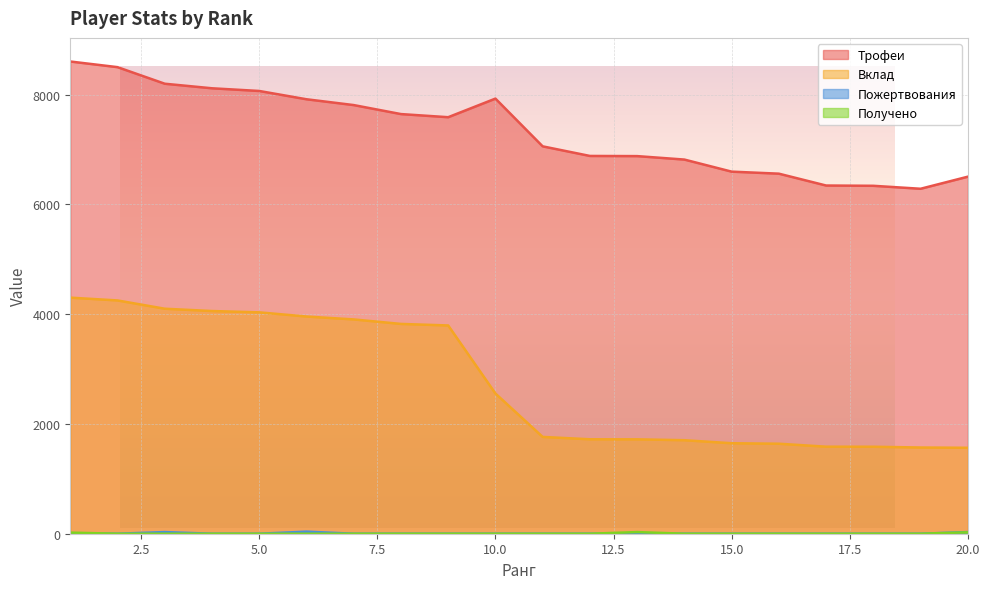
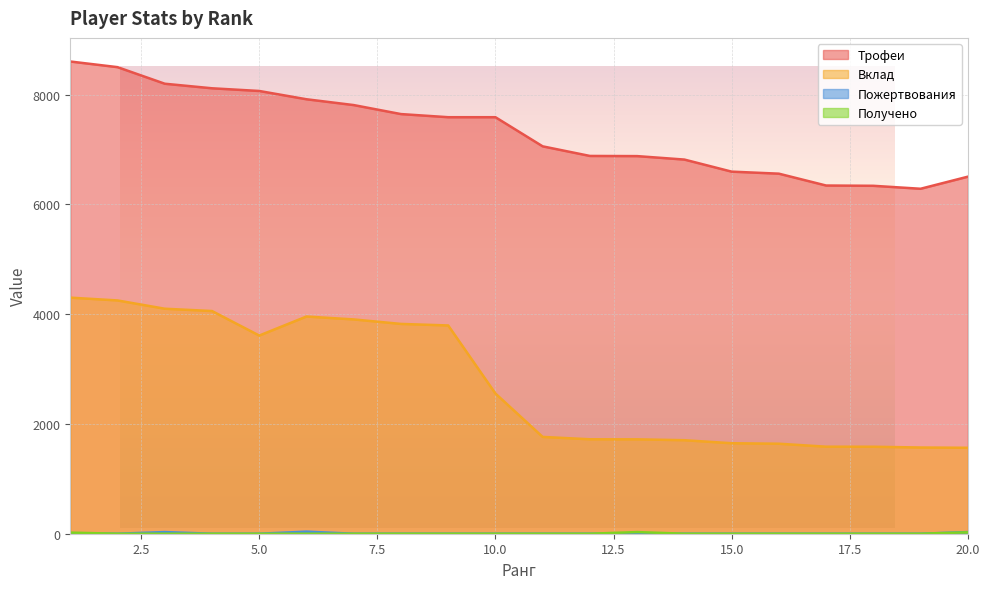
  {
    "Трофеи": {
      "5.0": 8100,
-     "10.0": 7900,
+     "10.0": 7600,
      "15.0": 6600,
      "20.0": 6500
    },
    "Вклад": {
-     "5.0": 4000,
+     "5.0": 3600,
      "10.0": 2600,
      "15.0": 1600,
      "20.0": 1600
    }
  }
